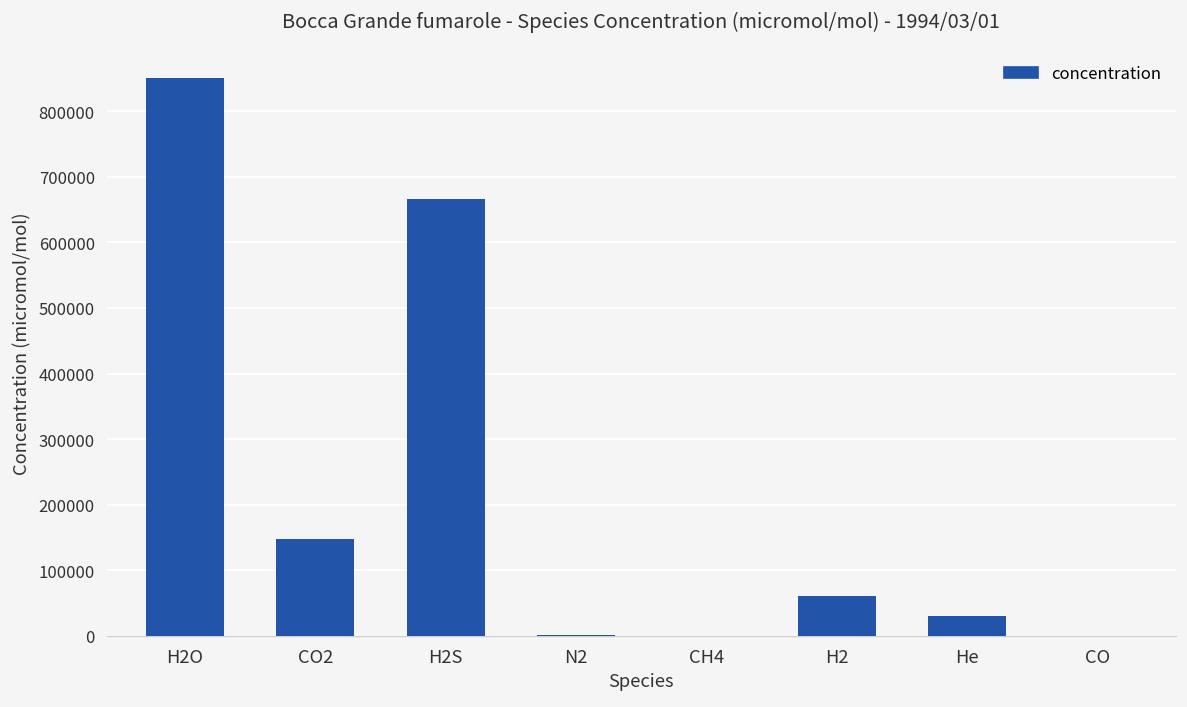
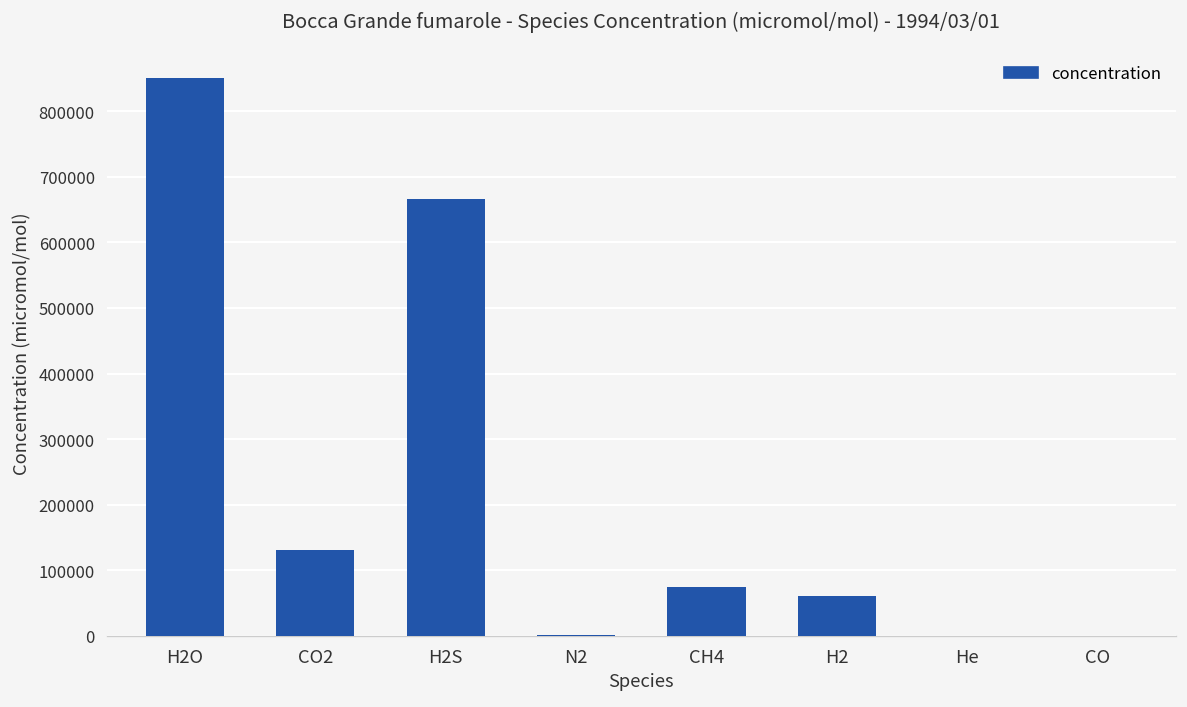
  {
    "H2O": 850000,
-   "CO2": 150000,
+   "CO2": 130000,
    "H2S": 670000,
-   "CH4": 0,
+   "CH4": 70000,
    "H2": 60000,
-   "He": 30000
+   "He": 0
  }
